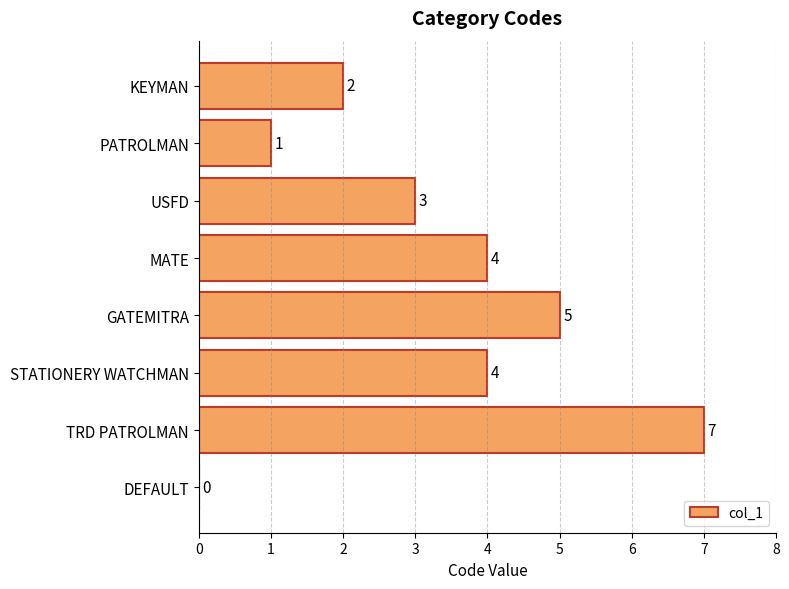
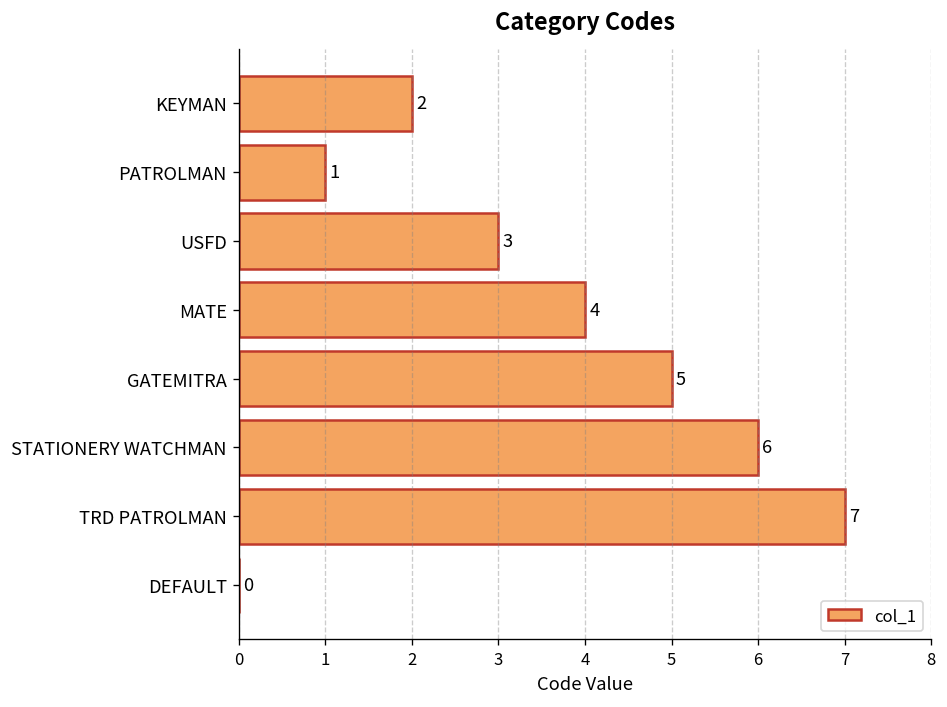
  {
    "KEYMAN": 2,
    "PATROLMAN": 1,
    "USFD": 3,
    "MATE": 4,
    "GATEMITRA": 5,
-   "STATIONERY WATCHMAN": 4,
+   "STATIONERY WATCHMAN": 6,
    "TRD PATROLMAN": 7,
    "DEFAULT": 0
  }
